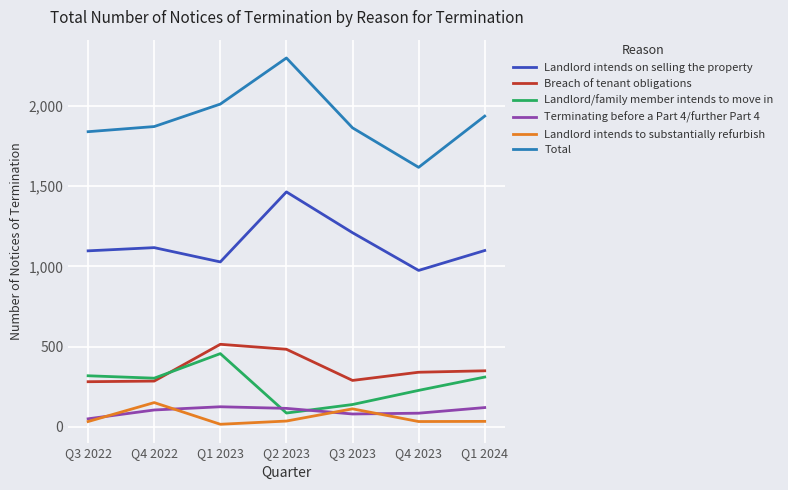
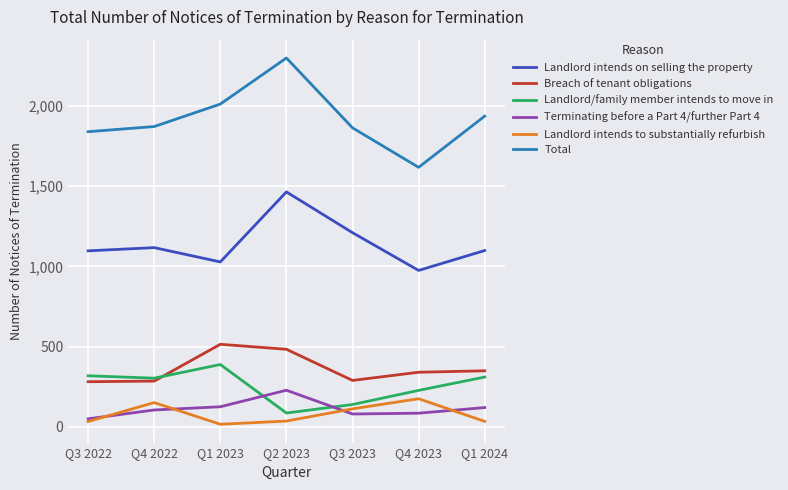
  {
    "Breach of tenant obligations": {
      "Q3 2022": 280,
      "Q4 2022": 290,
      "Q1 2023": 520,
      "Q2 2023": 480,
      "Q3 2023": 290,
      "Q4 2023": 340,
      "Q1 2024": 350
    },
    "Landlord/family member intends to move in": {
      "Q3 2022": 320,
      "Q4 2022": 300,
-     "Q1 2023": 460,
+     "Q1 2023": 390,
      "Q2 2023": 90,
      "Q3 2023": 140,
      "Q4 2023": 230,
      "Q1 2024": 310
    },
    "Terminating before a Part 4/further Part 4": {
      "Q3 2022": 50,
      "Q4 2022": 110,
      "Q1 2023": 130,
-     "Q2 2023": 120,
+     "Q2 2023": 230,
      "Q3 2023": 80,
      "Q4 2023": 90,
      "Q1 2024": 120
    },
    "Landlord intends to substantially refurbish": {
      "Q3 2022": 30,
      "Q4 2022": 150,
      "Q1 2023": 20,
      "Q2 2023": 40,
      "Q3 2023": 110,
-     "Q4 2023": 30,
+     "Q4 2023": 180,
      "Q1 2024": 40
    }
  }
